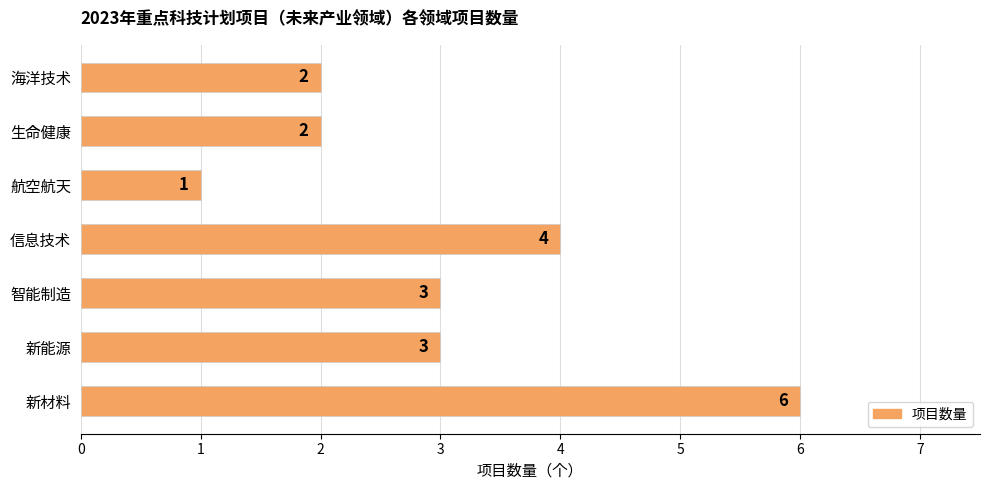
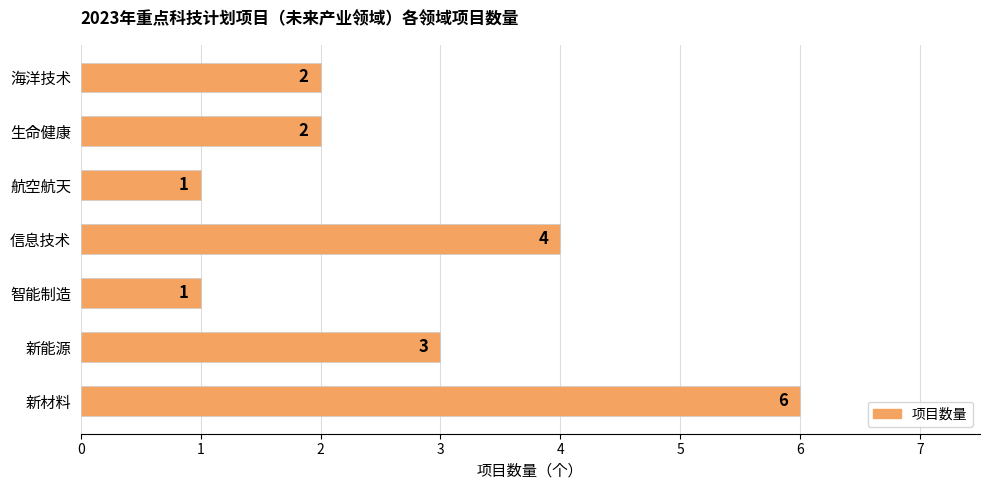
  {
    "海洋技术": 2,
    "生命健康": 2,
    "航空航天": 1,
    "信息技术": 4,
-   "智能制造": 3,
+   "智能制造": 1,
    "新能源": 3,
    "新材料": 6
  }
